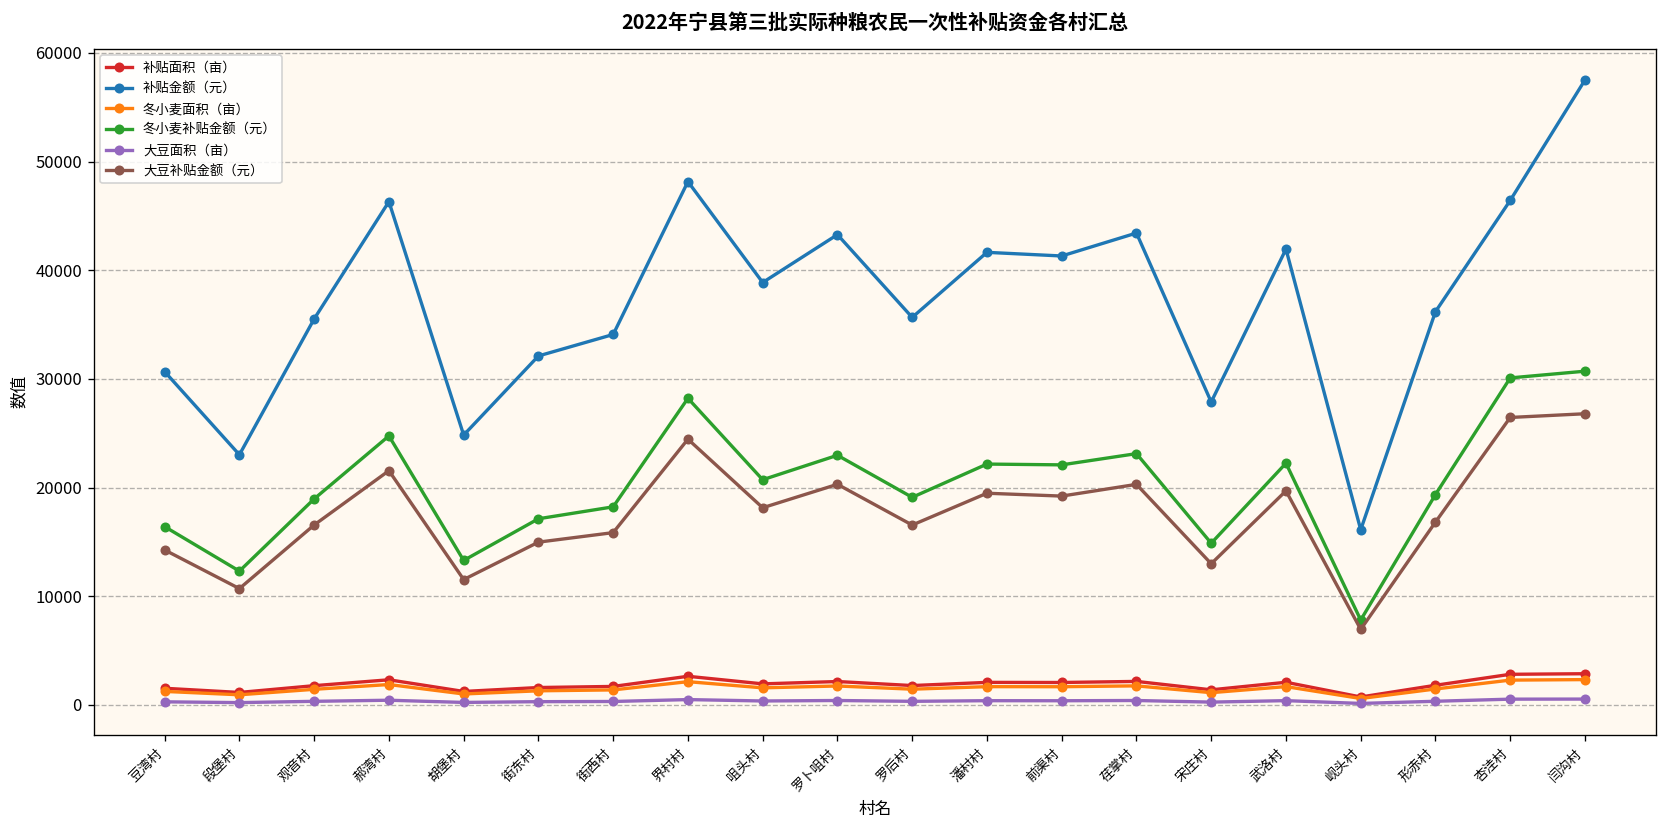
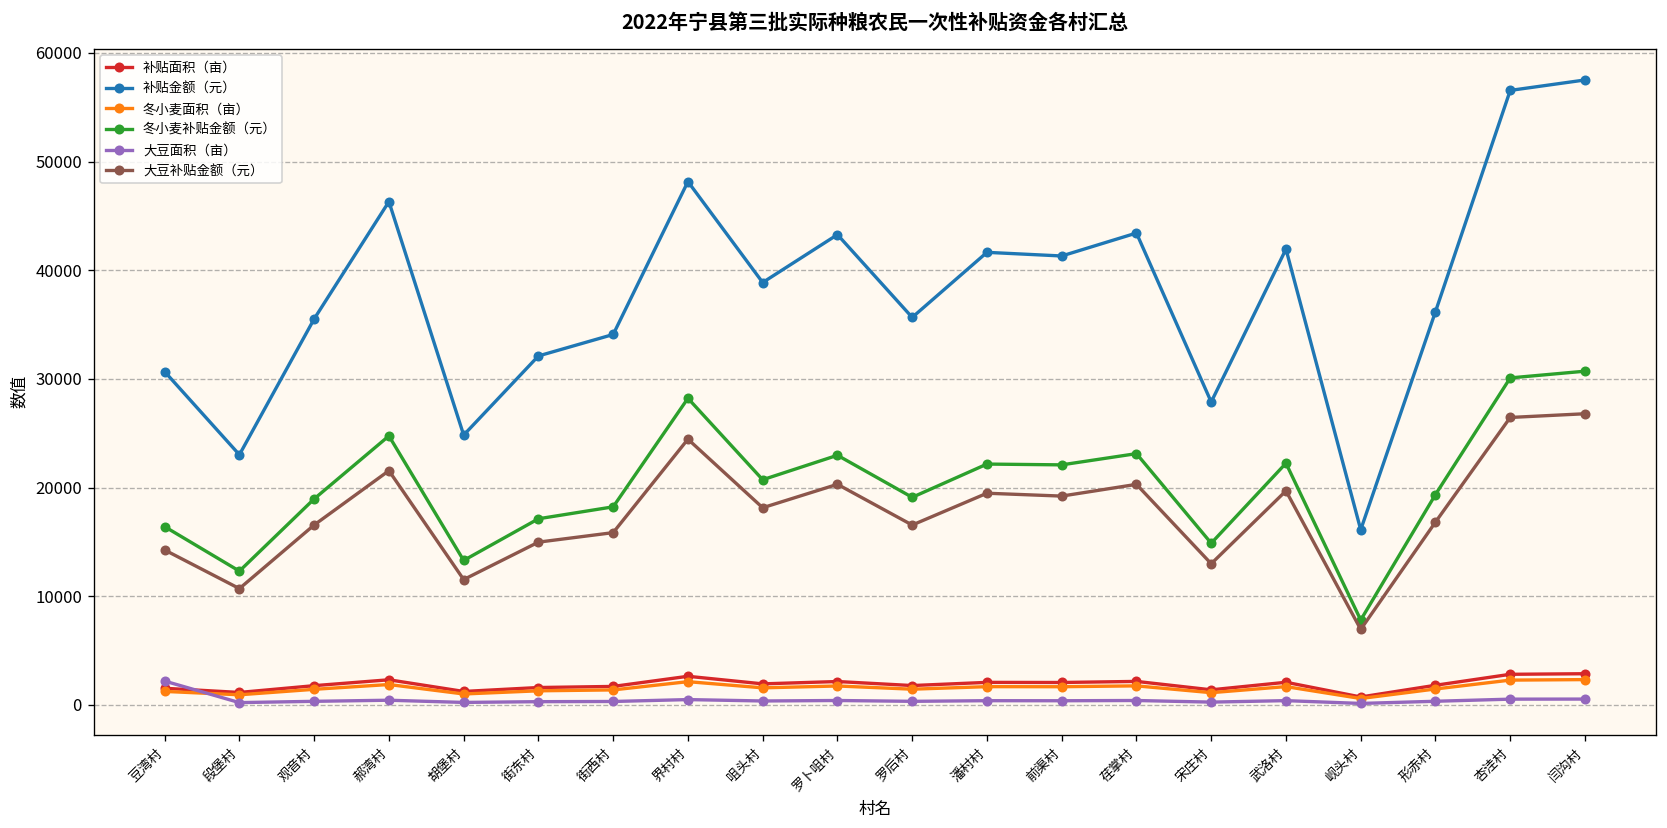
  {
    "补贴面积（亩）": {
      "豆湾村": 2000,
      "观音村": 2000,
      "郝湾村": 2000,
      "街东村": 2000,
      "街西村": 2000,
      "界村村": 3000,
      "咀头村": 2000,
      "罗卜咀村": 2000,
      "罗后村": 2000,
      "潘村村": 2000,
      "前渠村": 2000,
      "荏掌村": 2000,
      "武洛村": 2000,
      "形赤村": 2000,
      "杏洼村": 3000,
      "闫沟村": 3000
    },
    "补贴金额（元）": {
      "豆湾村": 31000,
      "段堡村": 23000,
      "观音村": 36000,
      "郝湾村": 46000,
      "胡堡村": 25000,
      "街东村": 32000,
      "街西村": 34000,
      "界村村": 48000,
      "咀头村": 39000,
      "罗卜咀村": 43000,
      "罗后村": 36000,
      "潘村村": 42000,
      "前渠村": 41000,
      "荏掌村": 43000,
      "宋庄村": 28000,
      "武洛村": 42000,
      "岘头村": 16000,
      "形赤村": 36000,
-     "杏洼村": 46000,
+     "杏洼村": 57000,
      "闫沟村": 58000
    },
    "冬小麦面积（亩）": {
      "豆湾村": 1000,
      "观音村": 1000,
      "郝湾村": 2000,
      "街东村": 1000,
      "街西村": 1000,
      "界村村": 2000,
      "咀头村": 2000,
      "罗卜咀村": 2000,
      "罗后村": 1000,
      "潘村村": 2000,
      "前渠村": 2000,
      "荏掌村": 2000,
      "武洛村": 2000,
      "形赤村": 1000,
      "杏洼村": 2000,
      "闫沟村": 2000
    },
    "冬小麦补贴金额（元）": {
      "豆湾村": 16000,
      "段堡村": 12000,
      "观音村": 19000,
      "郝湾村": 25000,
      "胡堡村": 13000,
      "街东村": 17000,
      "街西村": 18000,
      "界村村": 28000,
      "咀头村": 21000,
      "罗卜咀村": 23000,
      "罗后村": 19000,
      "潘村村": 22000,
      "前渠村": 22000,
      "荏掌村": 23000,
      "宋庄村": 15000,
      "武洛村": 22000,
      "岘头村": 8000,
      "形赤村": 19000,
      "杏洼村": 30000,
      "闫沟村": 31000
    },
    "大豆面积（亩）": {
-     "豆湾村": 0,
+     "豆湾村": 2000,
      "段堡村": 0,
      "观音村": 0,
      "郝湾村": 0,
      "胡堡村": 0,
      "街东村": 0,
      "街西村": 0,
      "界村村": 0,
      "咀头村": 0,
      "罗卜咀村": 0,
      "罗后村": 0,
      "潘村村": 0,
      "前渠村": 0,
      "荏掌村": 0,
      "宋庄村": 0,
      "武洛村": 0,
      "岘头村": 0,
      "形赤村": 0,
      "杏洼村": 1000,
      "闫沟村": 1000
    },
    "大豆补贴金额（元）": {
      "豆湾村": 14000,
      "段堡村": 11000,
      "观音村": 17000,
      "郝湾村": 22000,
      "胡堡村": 12000,
      "街东村": 15000,
      "街西村": 16000,
      "界村村": 24000,
      "咀头村": 18000,
      "罗卜咀村": 20000,
      "罗后村": 17000,
      "潘村村": 19000,
      "前渠村": 19000,
      "荏掌村": 20000,
      "宋庄村": 13000,
      "武洛村": 20000,
      "岘头村": 7000,
      "形赤村": 17000,
      "杏洼村": 26000,
      "闫沟村": 27000
    }
  }
